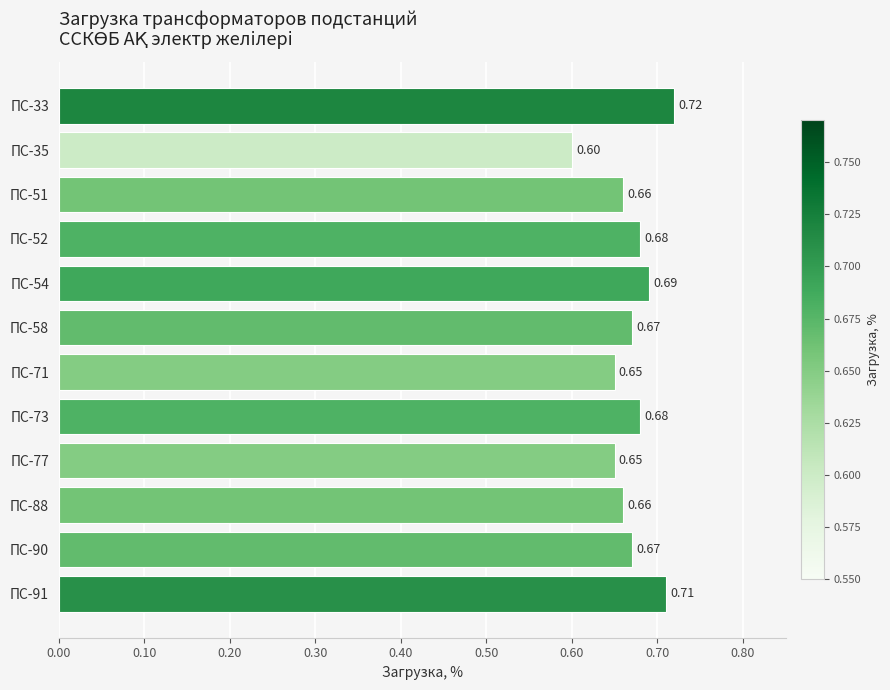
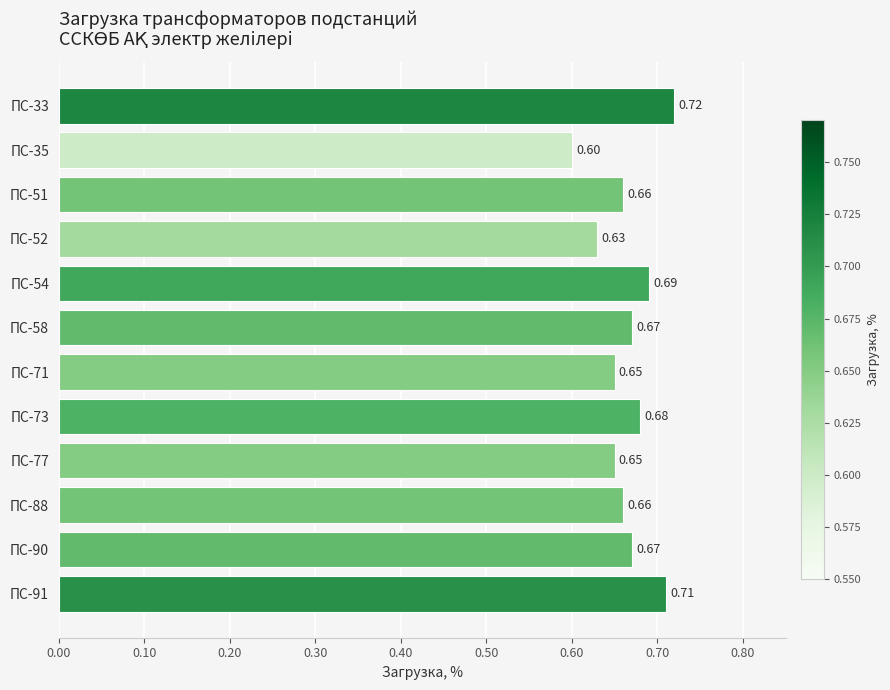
  {
    "ПС-33": 0.72,
    "ПС-35": 0.60,
    "ПС-51": 0.66,
-   "ПС-52": 0.68,
+   "ПС-52": 0.63,
    "ПС-54": 0.69,
    "ПС-58": 0.67,
    "ПС-71": 0.65,
    "ПС-73": 0.68,
    "ПС-77": 0.65,
    "ПС-88": 0.66,
    "ПС-90": 0.67,
    "ПС-91": 0.71
  }
